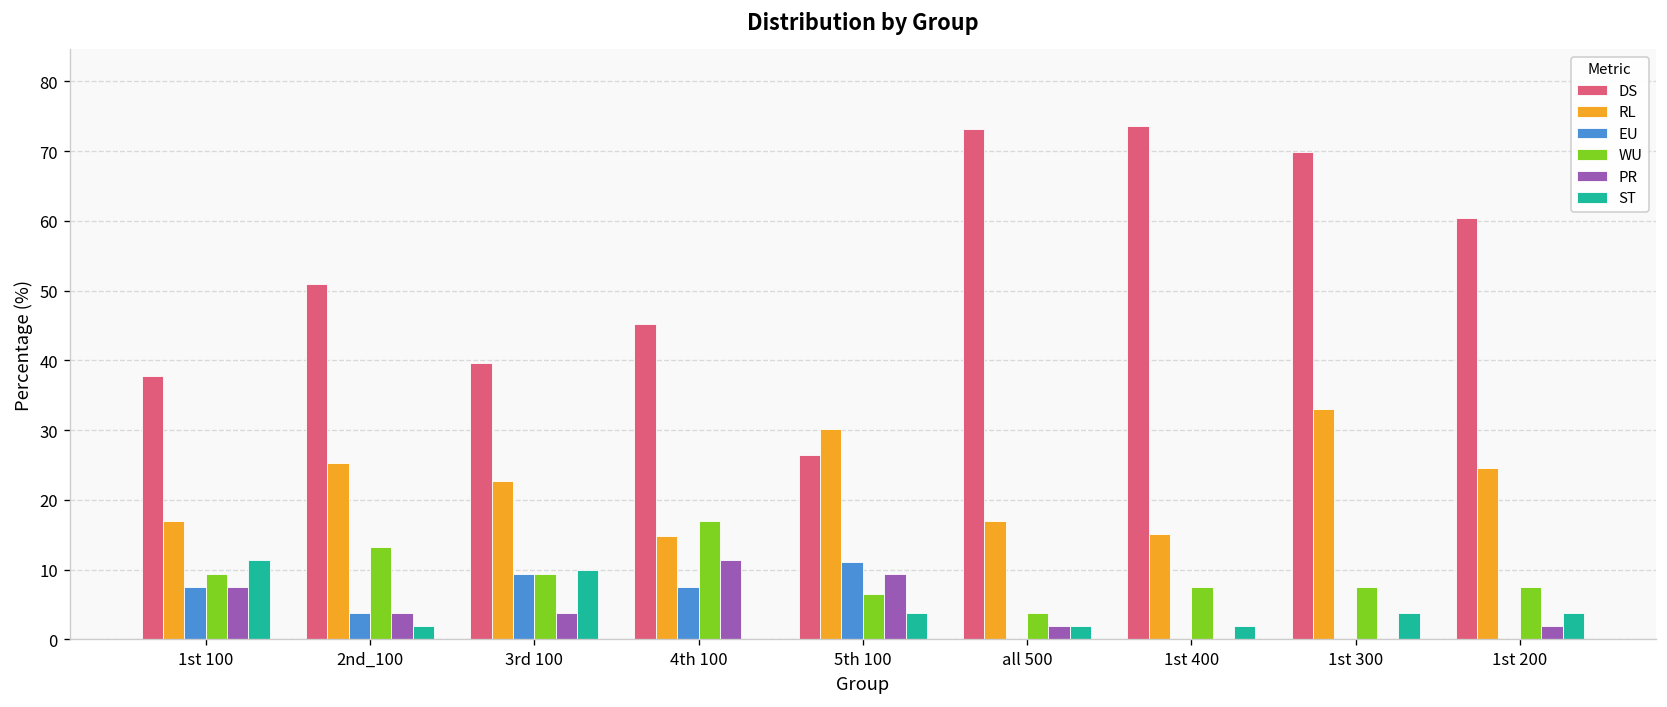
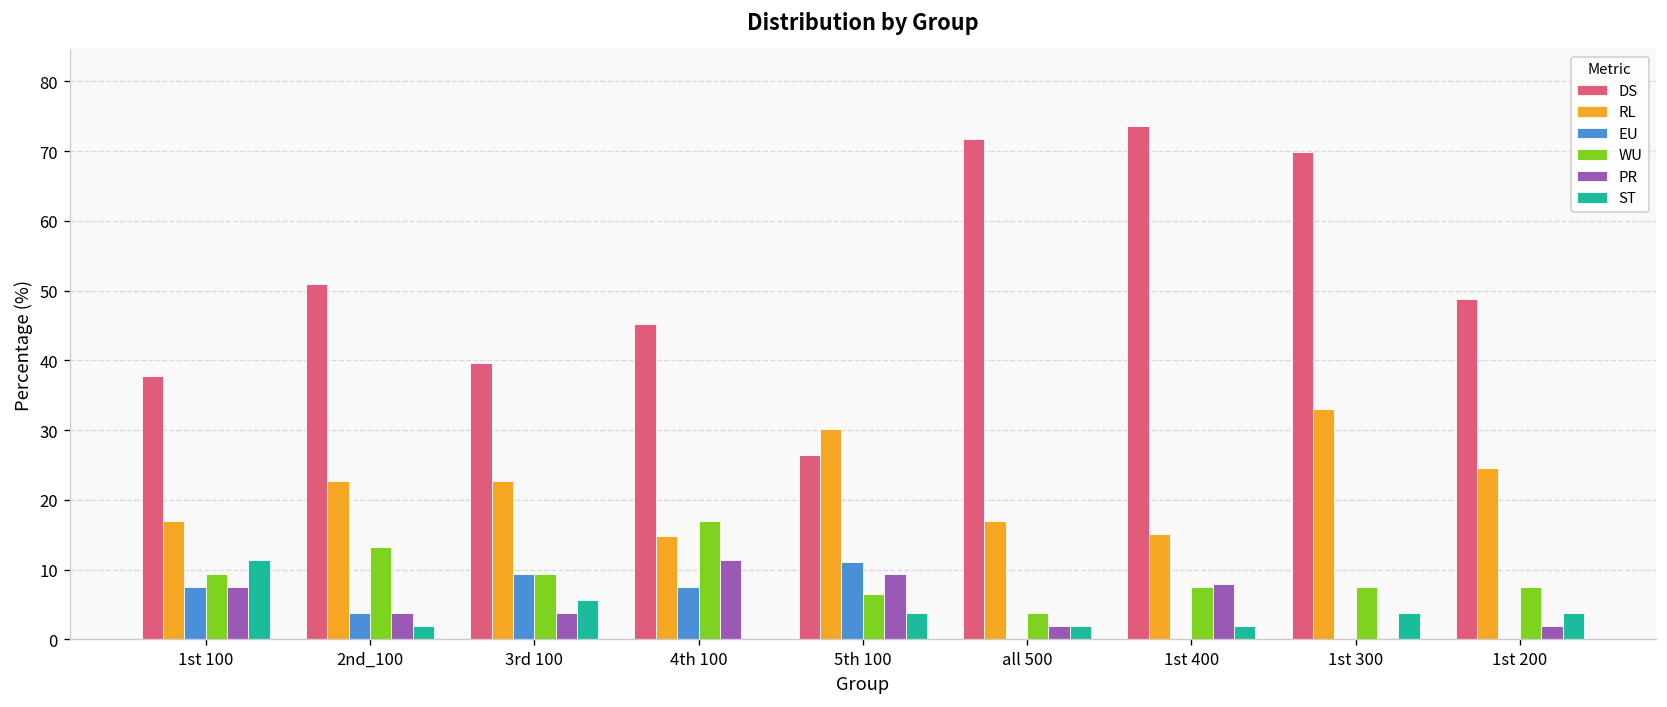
  {
    "DS": {
      "1st 100": 38,
      "2nd_100": 51,
      "3rd 100": 40,
      "4th 100": 45,
      "5th 100": 26,
-     "all 500": 73,
+     "all 500": 72,
      "1st 400": 74,
      "1st 300": 70,
-     "1st 200": 60
+     "1st 200": 49
    },
    "RL": {
      "1st 100": 17,
-     "2nd_100": 25,
+     "2nd_100": 23,
      "3rd 100": 23,
      "4th 100": 15,
      "5th 100": 30,
      "all 500": 17,
      "1st 400": 15,
      "1st 300": 33,
      "1st 200": 25
    },
    "EU": {
      "1st 100": 8,
      "2nd_100": 4,
      "3rd 100": 9,
      "4th 100": 8,
      "5th 100": 11,
      "all 500": 0,
      "1st 400": 0,
      "1st 300": 0,
      "1st 200": 0
    },
    "WU": {
      "1st 100": 9,
      "2nd_100": 13,
      "3rd 100": 9,
      "4th 100": 17,
      "5th 100": 7,
      "all 500": 4,
      "1st 400": 8,
      "1st 300": 8,
      "1st 200": 8
    },
    "PR": {
      "1st 100": 8,
      "2nd_100": 4,
      "3rd 100": 4,
      "4th 100": 11,
      "5th 100": 9,
      "all 500": 2,
-     "1st 400": 0,
+     "1st 400": 8,
      "1st 300": 0,
      "1st 200": 2
    },
    "ST": {
      "1st 100": 11,
      "2nd_100": 2,
-     "3rd 100": 10,
+     "3rd 100": 6,
      "4th 100": 0,
      "5th 100": 4,
      "all 500": 2,
      "1st 400": 2,
      "1st 300": 4,
      "1st 200": 4
    }
  }
